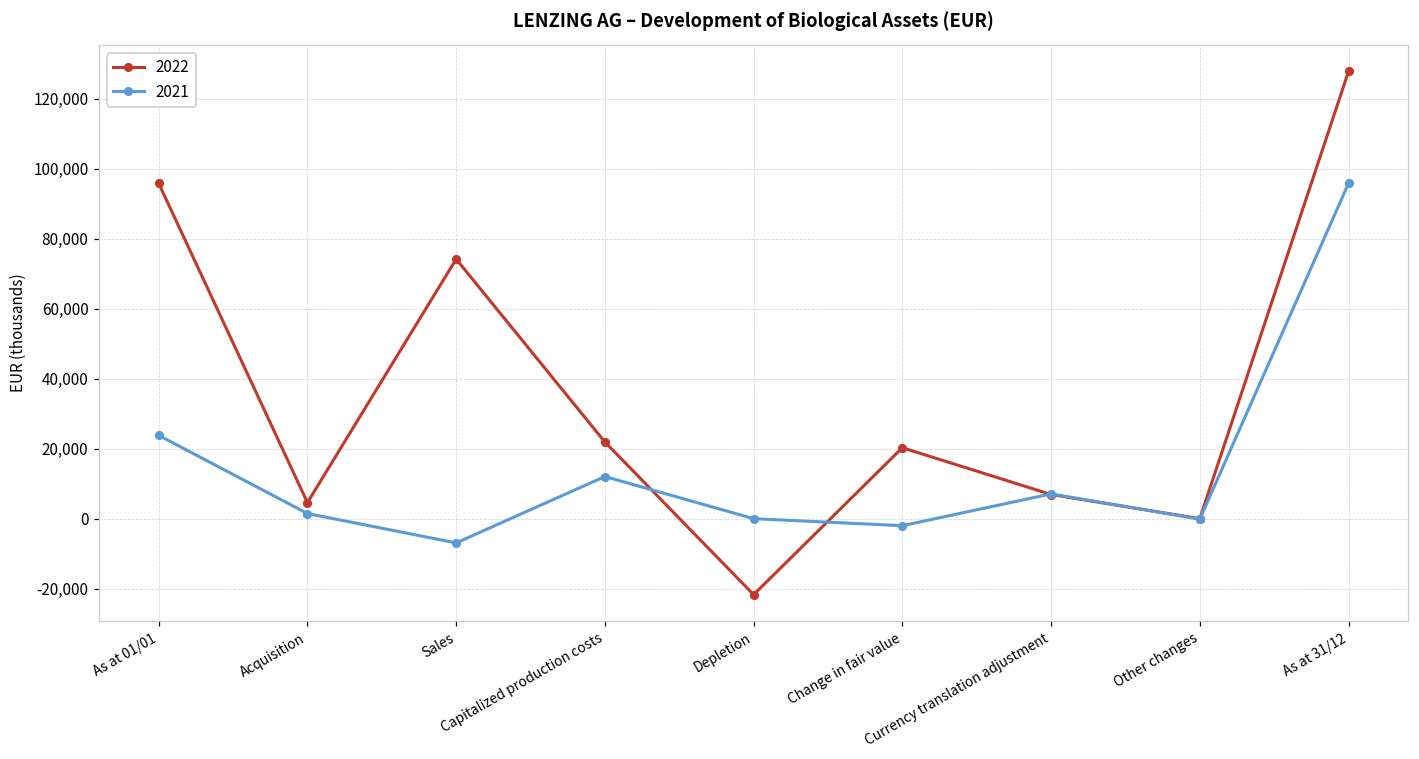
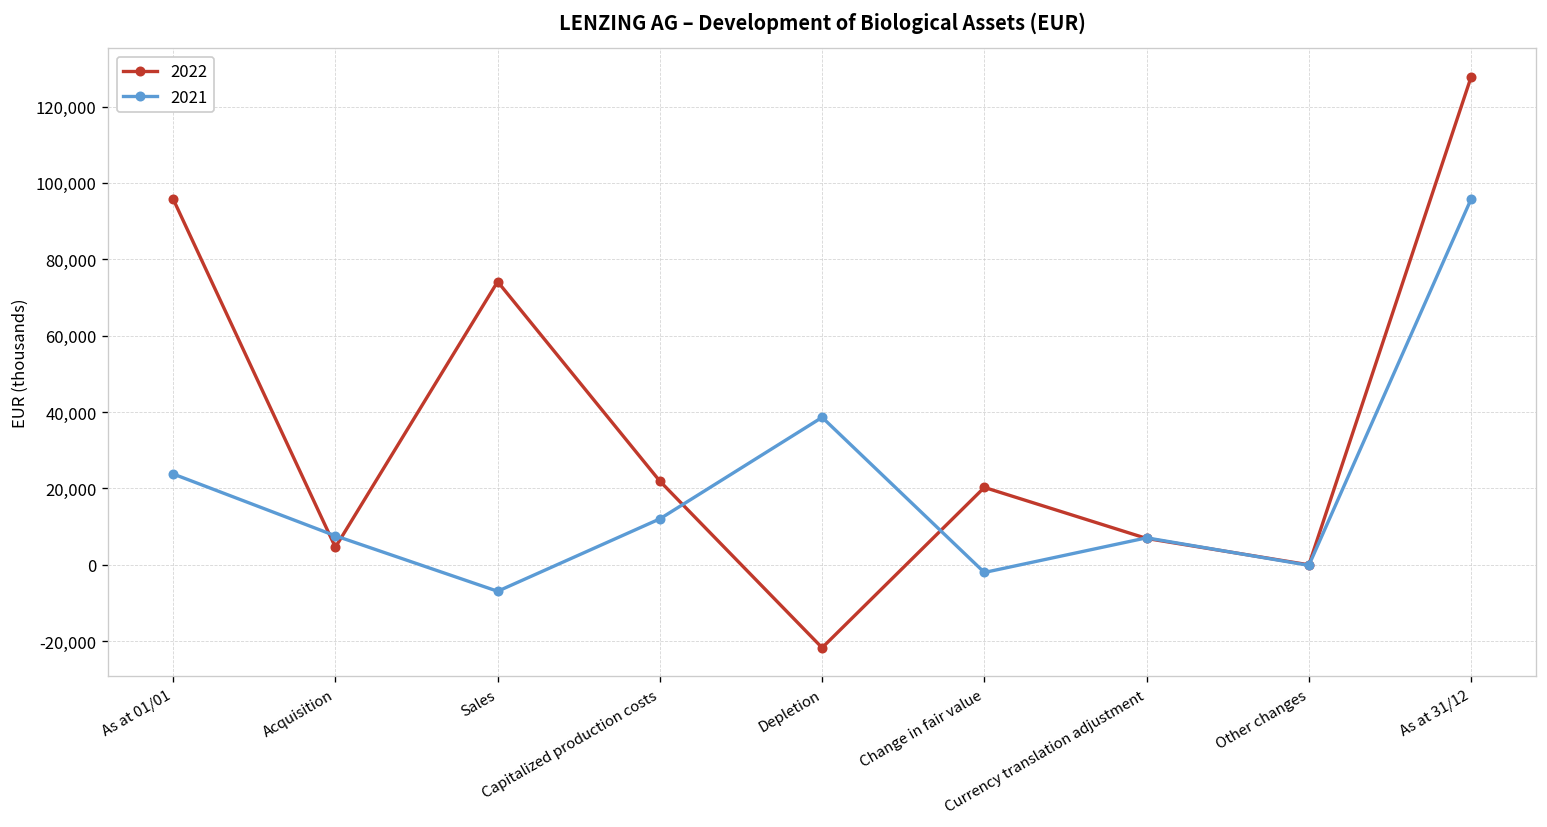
  {
    "2022": {
      "As at 01/01": "96,000",
      "Acquisition": "5,000",
      "Sales": "74,000",
      "Capitalized production costs": "22,000",
      "Depletion": "-22,000",
      "Change in fair value": "20,000",
      "As at 31/12": "128,000"
    },
    "2021": {
      "As at 01/01": "24,000",
-     "Acquisition": "1,000",
+     "Acquisition": "8,000",
      "Sales": "-7,000",
      "Capitalized production costs": "12,000",
-     "Depletion": "0",
+     "Depletion": "39,000",
      "Change in fair value": "-2,000",
      "As at 31/12": "96,000"
    }
  }
